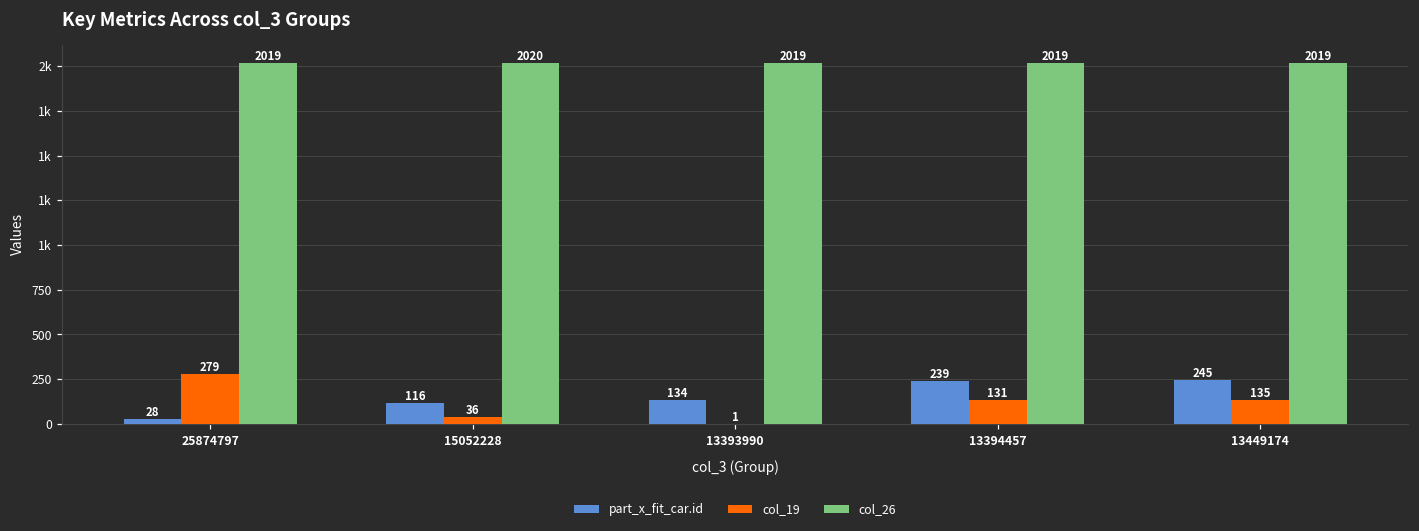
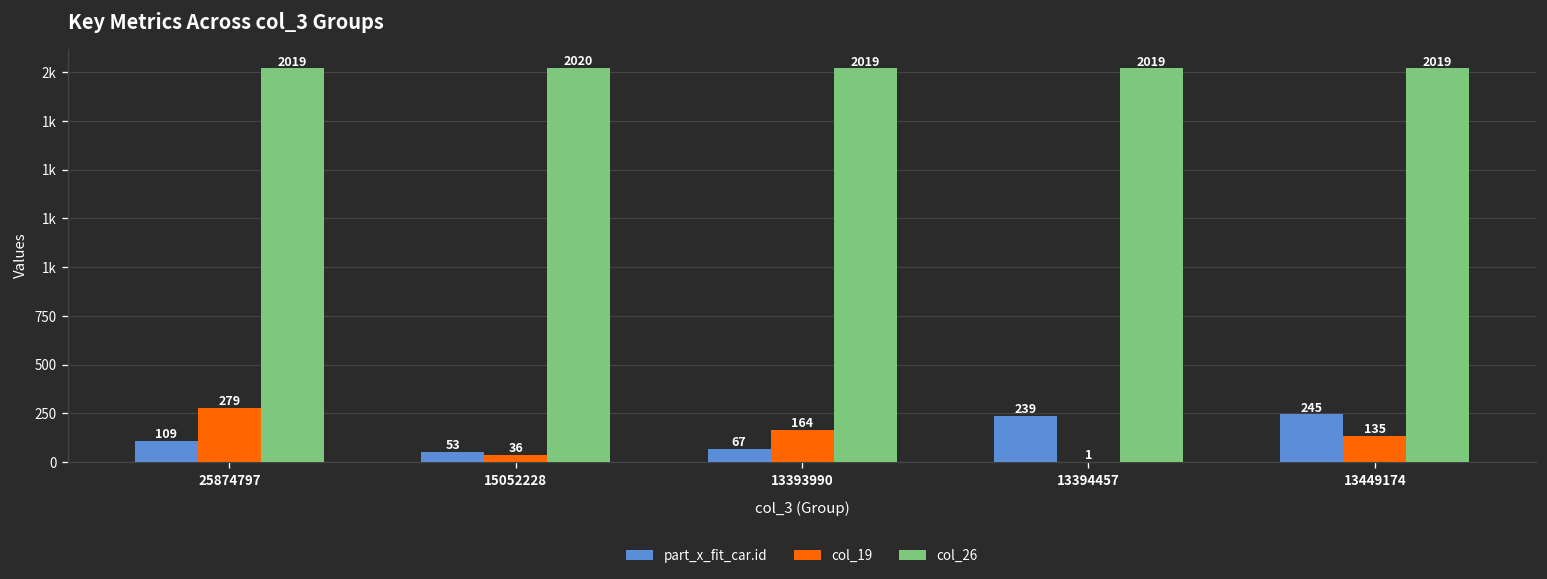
  {
    "part_x_fit_car.id": {
-     "25874797": 28,
-     "15052228": 116,
-     "13393990": 134,
+     "25874797": 109,
+     "15052228": 53,
+     "13393990": 67,
      "13394457": 239,
      "13449174": 245
    },
    "col_19": {
      "25874797": 279,
      "15052228": 36,
-     "13393990": 1,
-     "13394457": 131,
+     "13393990": 164,
+     "13394457": 1,
      "13449174": 135
    },
    "col_26": {
      "25874797": 2019,
      "15052228": 2020,
      "13393990": 2019,
      "13394457": 2019,
      "13449174": 2019
    }
  }
